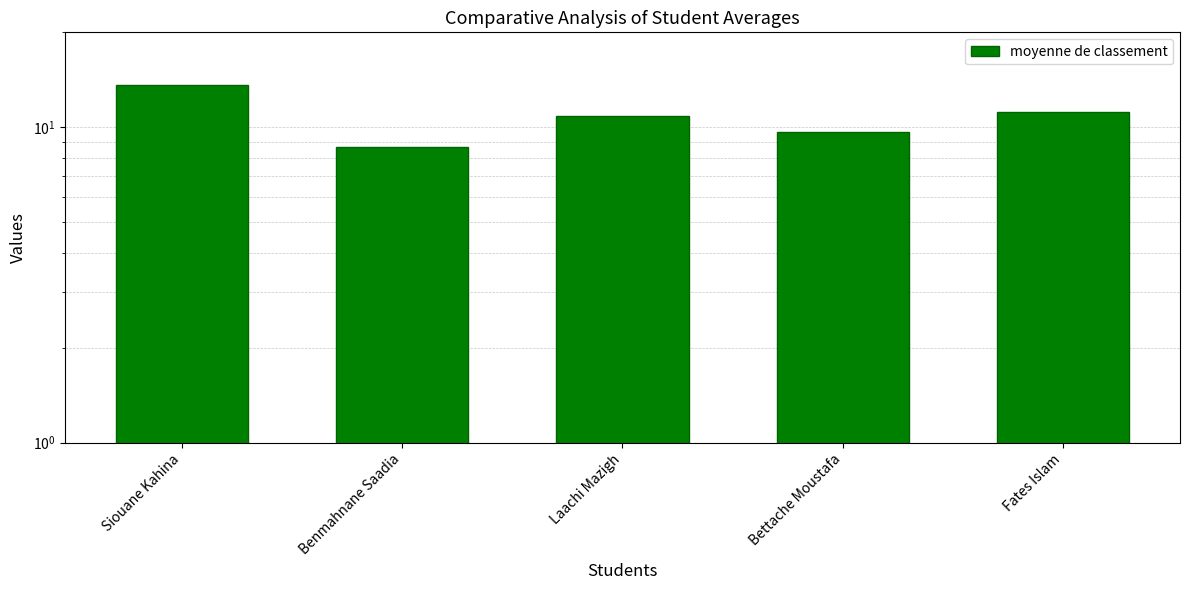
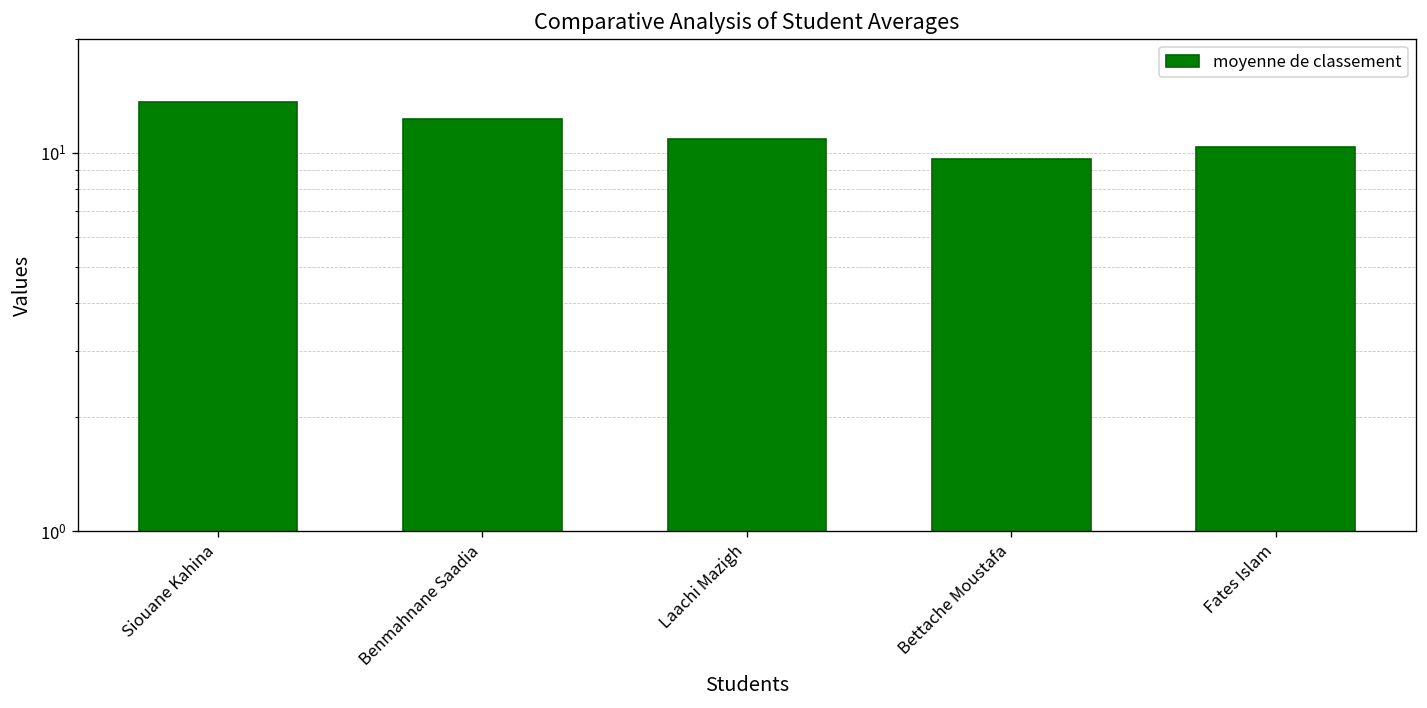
  {
    "Siouane Kahina": 13.6,
-   "Benmahnane Saadia": 8.7,
+   "Benmahnane Saadia": 12.3,
    "Laachi Mazigh": 10.9,
    "Bettache Moustafa": 9.6,
-   "Fates Islam": 11.2
+   "Fates Islam": 10.4
  }
